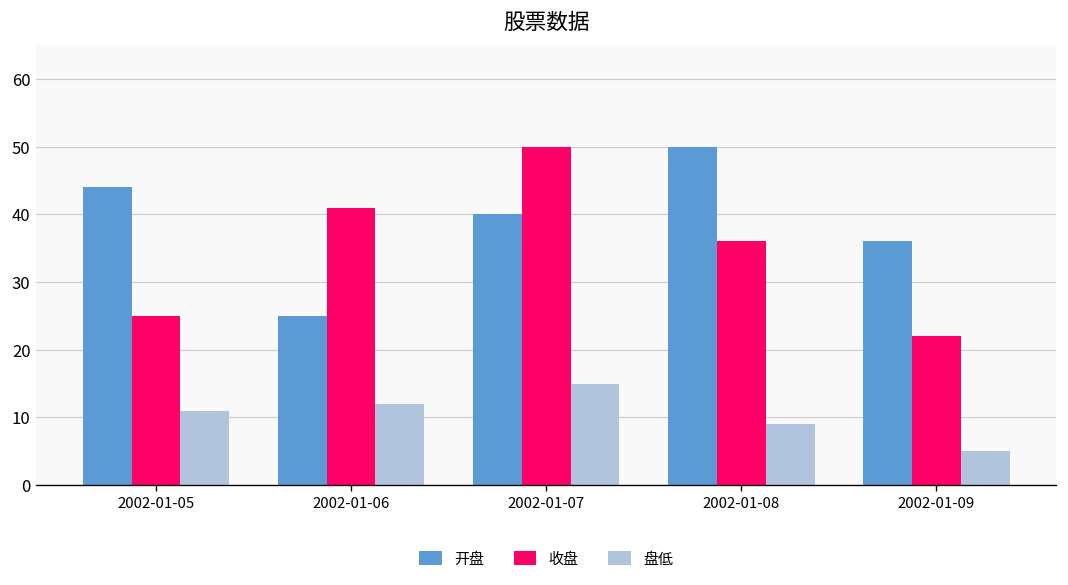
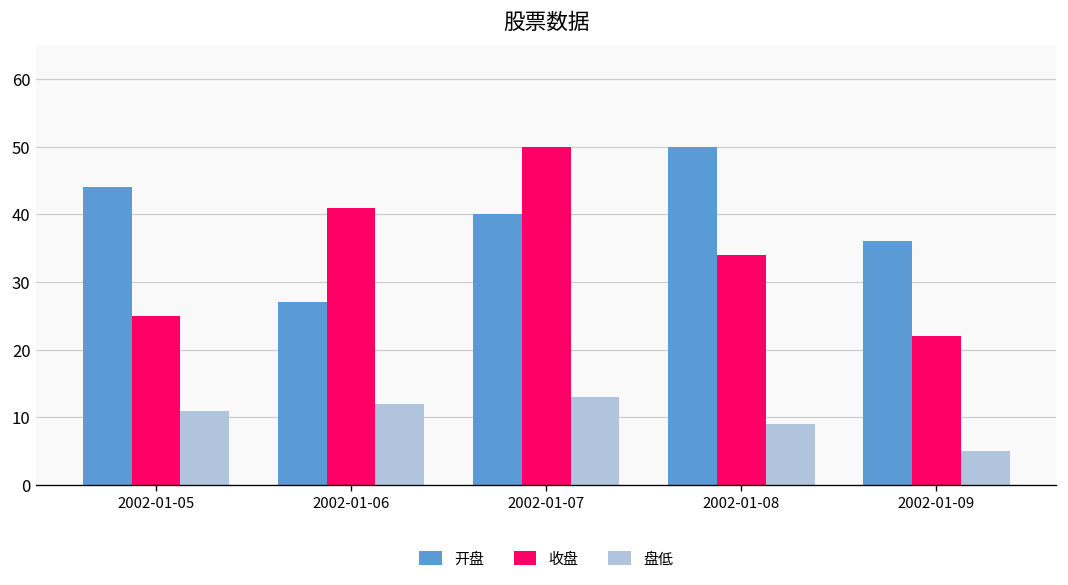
  {
    "开盘": {
      "2002-01-05": 44,
-     "2002-01-06": 25,
+     "2002-01-06": 27,
      "2002-01-07": 40,
      "2002-01-08": 50,
      "2002-01-09": 36
    },
    "收盘": {
      "2002-01-05": 25,
      "2002-01-06": 41,
      "2002-01-07": 50,
-     "2002-01-08": 36,
+     "2002-01-08": 34,
      "2002-01-09": 22
    },
    "盘低": {
      "2002-01-05": 11,
      "2002-01-06": 12,
-     "2002-01-07": 15,
+     "2002-01-07": 13,
      "2002-01-08": 9,
      "2002-01-09": 5
    }
  }
